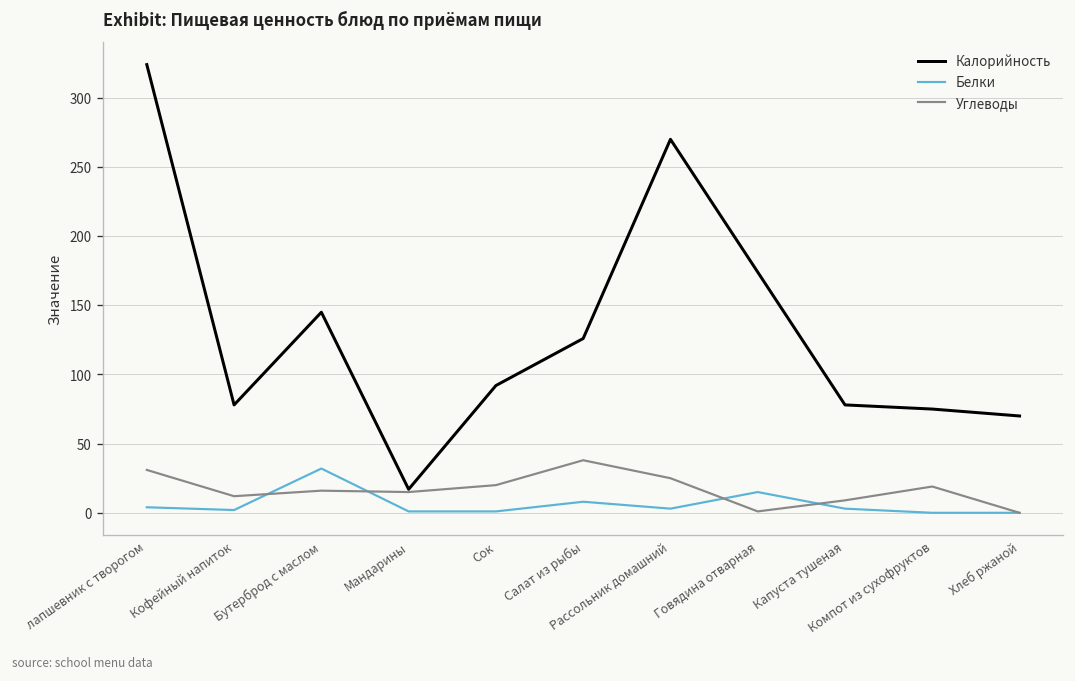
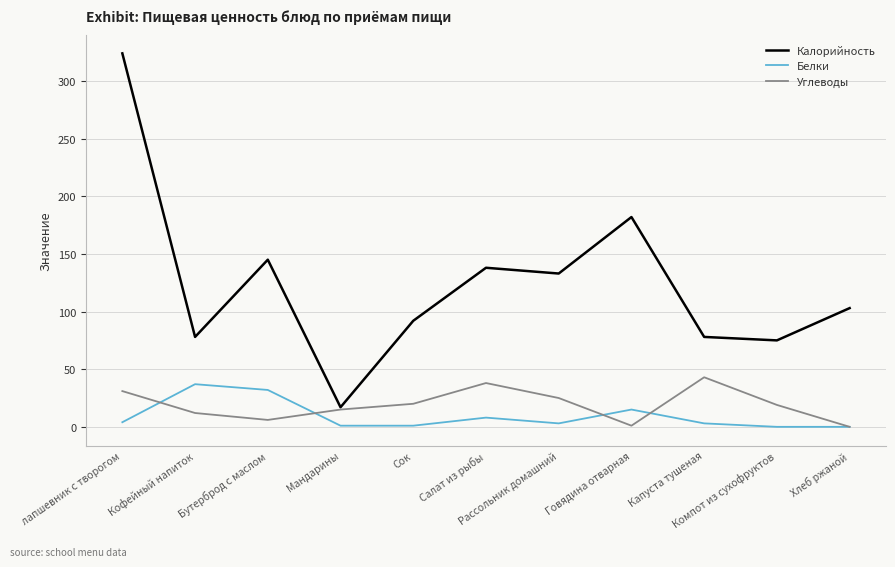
  {
    "Калорийность": {
      "лапшевник с творогом": 324,
      "Кофейный напиток": 78,
      "Бутерброд с маслом": 145,
      "Сок": 92,
-     "Салат из рыбы": 126,
-     "Рассольник домашний": 270,
-     "Говядина отварная": 174,
+     "Салат из рыбы": 138,
+     "Рассольник домашний": 133,
+     "Говядина отварная": 182,
      "Капуста тушеная": 78,
      "Компот из сухофруктов": 75,
-     "Хлеб ржаной": 70
+     "Хлеб ржаной": 103
    },
    "Белки": {
      "лапшевник с творогом": 4,
-     "Кофейный напиток": 2,
+     "Кофейный напиток": 37,
      "Бутерброд с маслом": 32,
      "Мандарины": 1,
      "Сок": 1,
      "Салат из рыбы": 8,
      "Рассольник домашний": 3,
      "Говядина отварная": 15,
      "Капуста тушеная": 3,
      "Компот из сухофруктов": 0
    },
    "Углеводы": {
      "лапшевник с творогом": 31,
      "Кофейный напиток": 12,
-     "Бутерброд с маслом": 16,
+     "Бутерброд с маслом": 6,
      "Сок": 20,
      "Салат из рыбы": 38,
      "Рассольник домашний": 25,
      "Говядина отварная": 1,
-     "Капуста тушеная": 9,
+     "Капуста тушеная": 43,
      "Компот из сухофруктов": 19
    }
  }
